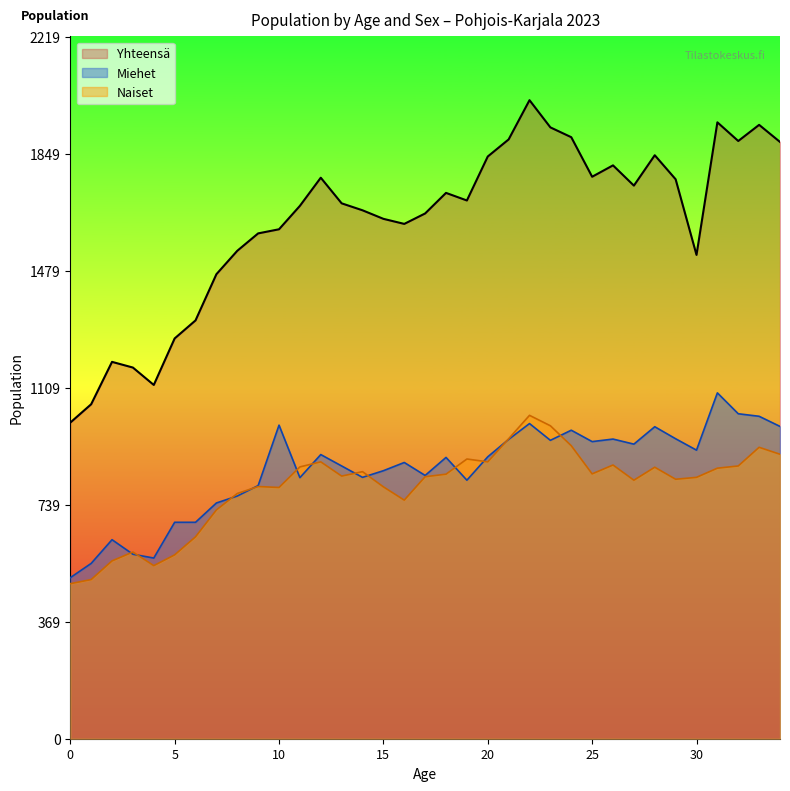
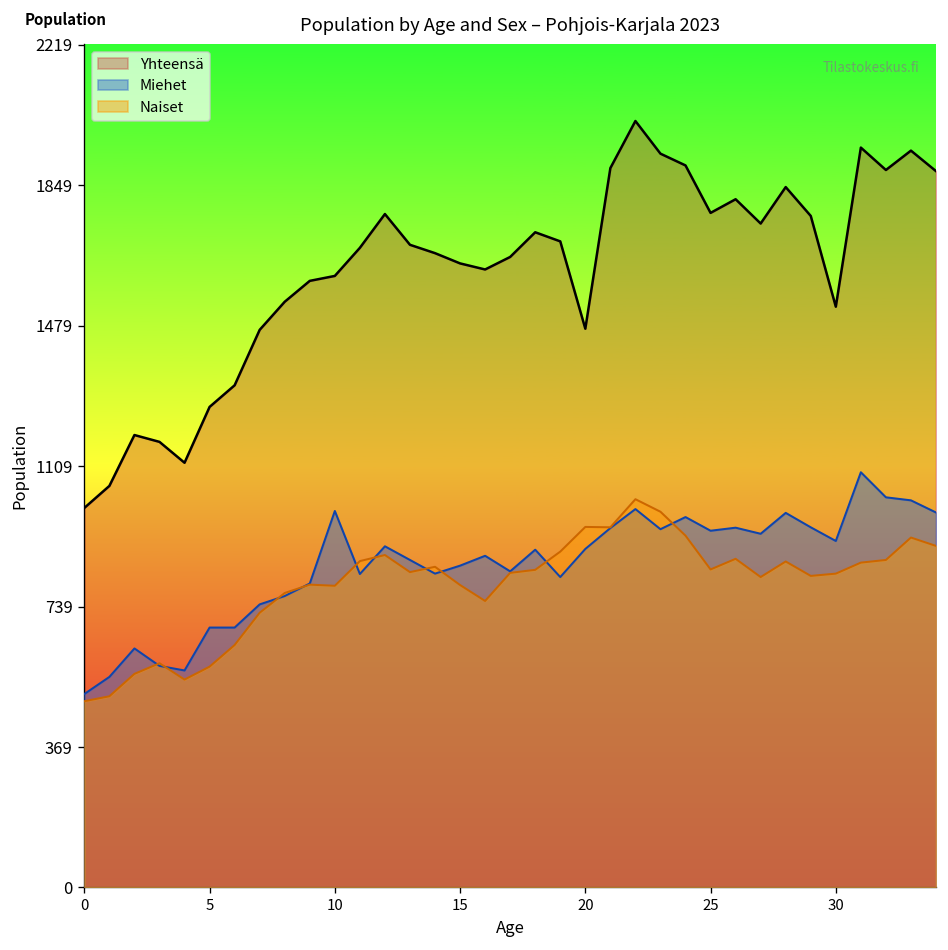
  {
    "Yhteensä": {
      "0": 1000,
      "5": 1270,
      "10": 1610,
      "15": 1640,
-     "20": 1840,
+     "20": 1470,
      "25": 1780,
      "30": 1530
    },
    "Miehet": {
      "0": 510,
      "5": 680,
      "10": 990,
      "15": 850,
      "20": 890,
      "25": 940,
      "30": 910
    },
    "Naiset": {
      "0": 490,
      "5": 580,
      "10": 790,
      "15": 800,
-     "20": 880,
+     "20": 950,
      "25": 840,
      "30": 830
    }
  }
